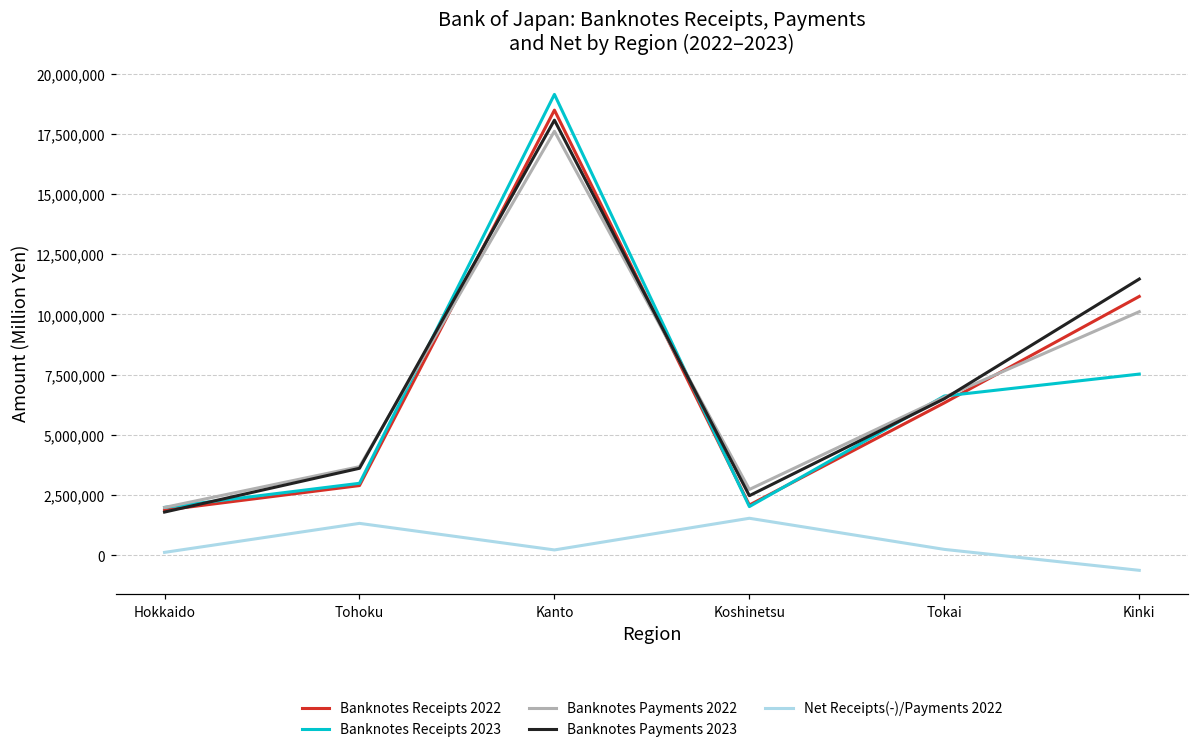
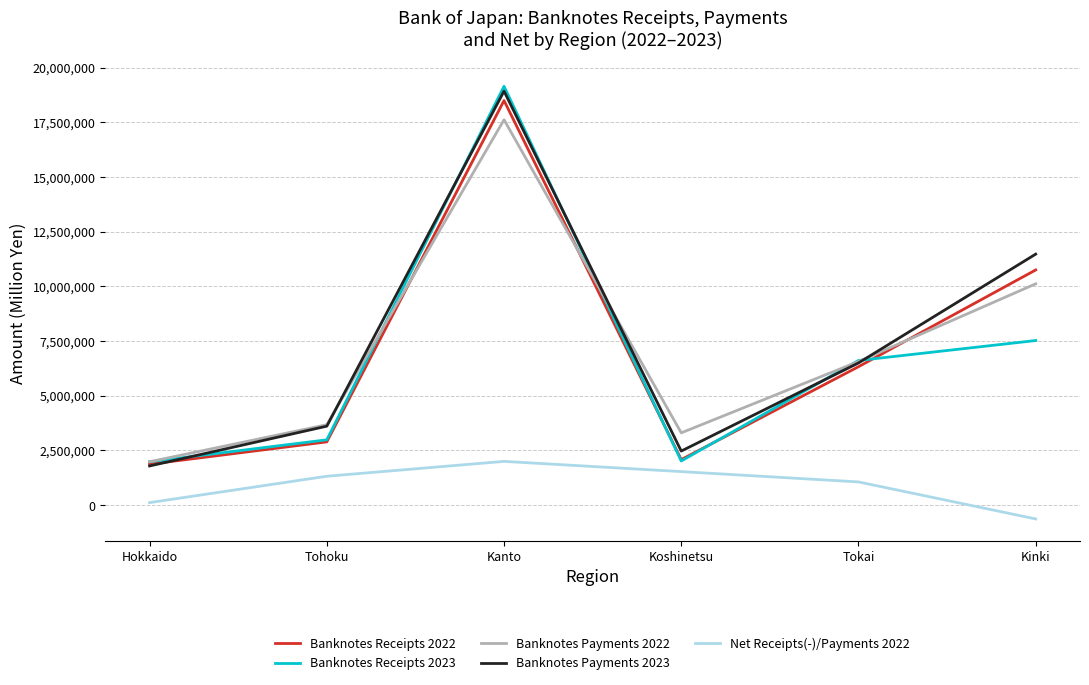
  {
    "Banknotes Receipts 2022": {
      "Kanto": "18,500,000",
      "Tokai": "6,300,000",
      "Kinki": "10,700,000"
    },
    "Banknotes Receipts 2023": {
      "Kanto": "19,100,000",
      "Kinki": "7,500,000"
    },
    "Banknotes Payments 2022": {
      "Kanto": "17,600,000",
-     "Koshinetsu": "2,700,000",
+     "Koshinetsu": "3,300,000",
      "Kinki": "10,100,000"
    },
    "Banknotes Payments 2023": {
-     "Kanto": "18,100,000",
+     "Kanto": "18,900,000",
      "Koshinetsu": "2,500,000",
      "Kinki": "11,500,000"
    },
    "Net Receipts(-)/Payments 2022": {
      "Hokkaido": "100,000",
      "Tohoku": "1,300,000",
-     "Kanto": "200,000",
+     "Kanto": "2,000,000",
      "Koshinetsu": "1,500,000",
-     "Tokai": "200,000",
+     "Tokai": "1,100,000",
      "Kinki": "-600,000"
    }
  }
